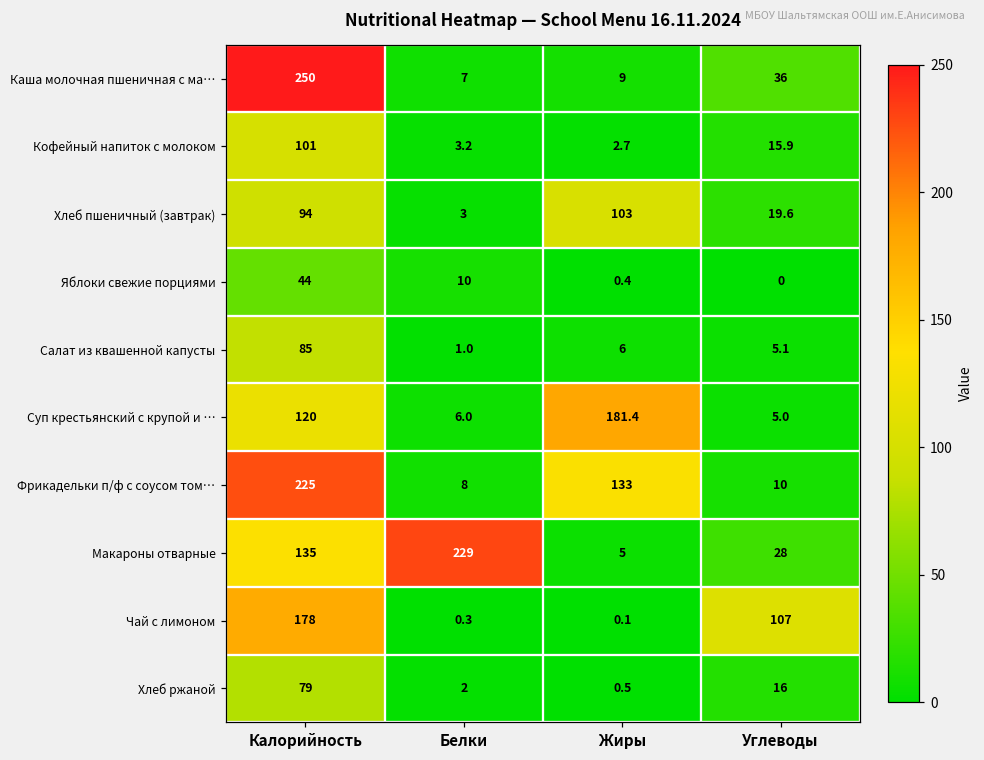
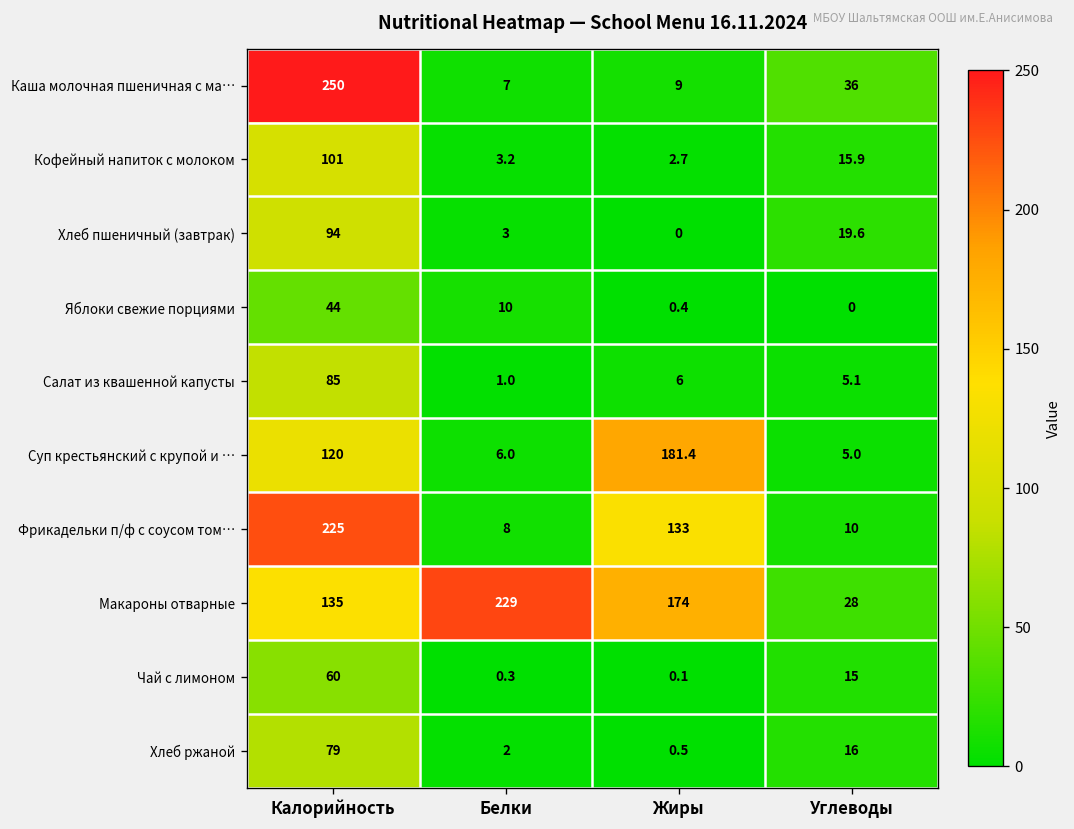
  {
    "Каша молочная пшеничная с ма…": {
      "Калорийность": 250,
      "Белки": 7,
      "Жиры": 9,
      "Углеводы": 36
    },
    "Кофейный напиток с молоком": {
      "Калорийность": 101,
      "Белки": 3.2,
      "Жиры": 2.7,
      "Углеводы": 15.9
    },
    "Хлеб пшеничный (завтрак)": {
      "Калорийность": 94,
      "Белки": 3,
-     "Жиры": 103,
+     "Жиры": 0,
      "Углеводы": 19.6
    },
    "Яблоки свежие порциями": {
      "Калорийность": 44,
      "Белки": 10,
      "Жиры": 0.4,
      "Углеводы": 0
    },
    "Салат из квашенной капусты": {
      "Калорийность": 85,
      "Белки": 1.0,
      "Жиры": 6,
      "Углеводы": 5.1
    },
    "Суп крестьянский с крупой и …": {
      "Калорийность": 120,
      "Белки": 6.0,
      "Жиры": 181.4,
      "Углеводы": 5.0
    },
    "Фрикадельки п/ф с соусом том…": {
      "Калорийность": 225,
      "Белки": 8,
      "Жиры": 133,
      "Углеводы": 10
    },
    "Макароны отварные": {
      "Калорийность": 135,
      "Белки": 229,
-     "Жиры": 5,
+     "Жиры": 174,
      "Углеводы": 28
    },
    "Чай с лимоном": {
-     "Калорийность": 178,
+     "Калорийность": 60,
      "Белки": 0.3,
      "Жиры": 0.1,
-     "Углеводы": 107
+     "Углеводы": 15
    },
    "Хлеб ржаной": {
      "Калорийность": 79,
      "Белки": 2,
      "Жиры": 0.5,
      "Углеводы": 16
    }
  }
